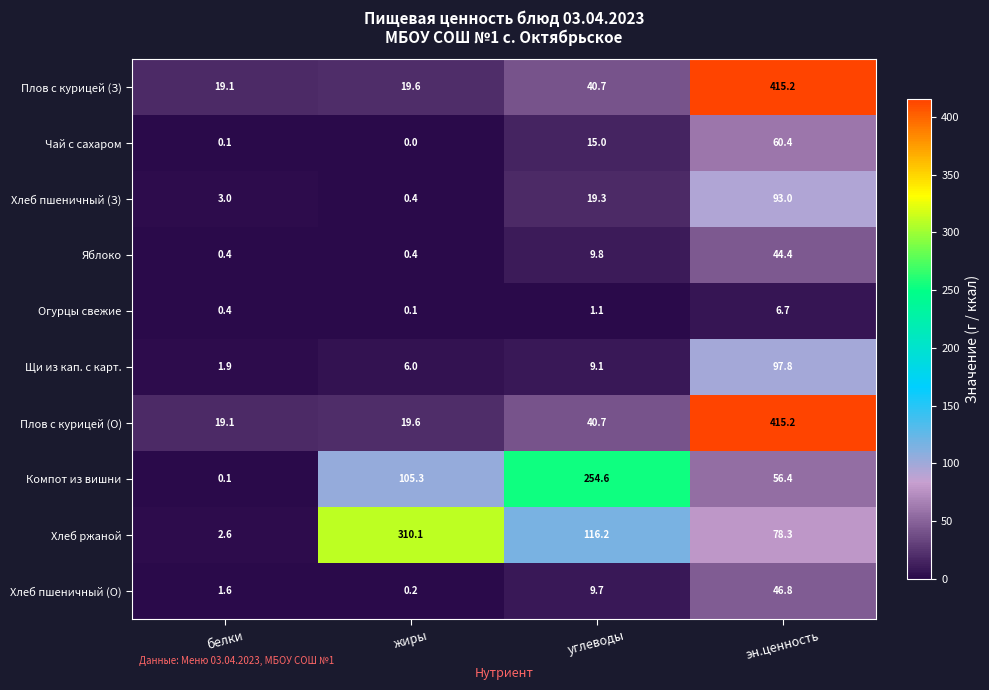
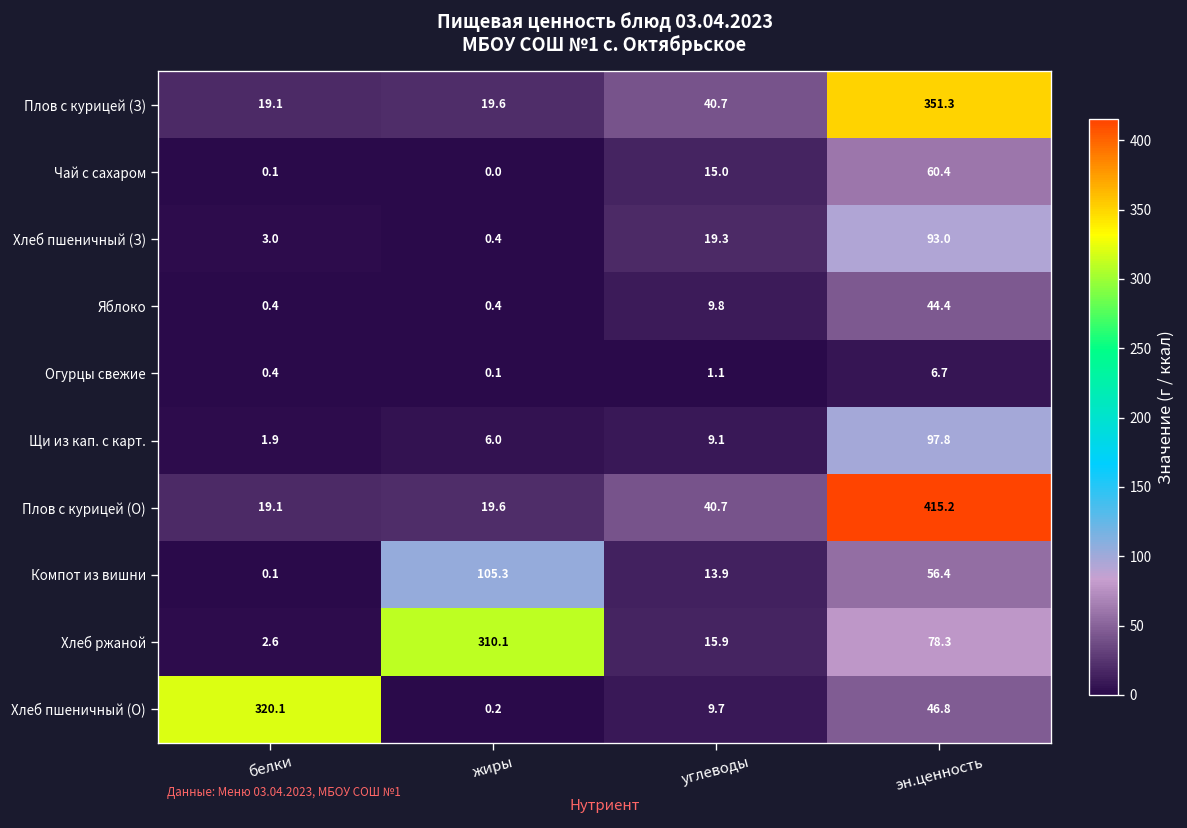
  {
    "Плов с курицей (З)": {
      "белки": 19.1,
      "жиры": 19.6,
      "углеводы": 40.7,
-     "эн.ценность": 415.2
+     "эн.ценность": 351.3
    },
    "Чай с сахаром": {
      "белки": 0.1,
      "жиры": 0.0,
      "углеводы": 15.0,
      "эн.ценность": 60.4
    },
    "Хлеб пшеничный (З)": {
      "белки": 3.0,
      "жиры": 0.4,
      "углеводы": 19.3,
      "эн.ценность": 93.0
    },
    "Яблоко": {
      "белки": 0.4,
      "жиры": 0.4,
      "углеводы": 9.8,
      "эн.ценность": 44.4
    },
    "Огурцы свежие": {
      "белки": 0.4,
      "жиры": 0.1,
      "углеводы": 1.1,
      "эн.ценность": 6.7
    },
    "Щи из кап. с карт.": {
      "белки": 1.9,
      "жиры": 6.0,
      "углеводы": 9.1,
      "эн.ценность": 97.8
    },
    "Плов с курицей (О)": {
      "белки": 19.1,
      "жиры": 19.6,
      "углеводы": 40.7,
      "эн.ценность": 415.2
    },
    "Компот из вишни": {
      "белки": 0.1,
      "жиры": 105.3,
-     "углеводы": 254.6,
+     "углеводы": 13.9,
      "эн.ценность": 56.4
    },
    "Хлеб ржаной": {
      "белки": 2.6,
      "жиры": 310.1,
-     "углеводы": 116.2,
+     "углеводы": 15.9,
      "эн.ценность": 78.3
    },
    "Хлеб пшеничный (О)": {
-     "белки": 1.6,
+     "белки": 320.1,
      "жиры": 0.2,
      "углеводы": 9.7,
      "эн.ценность": 46.8
    }
  }
